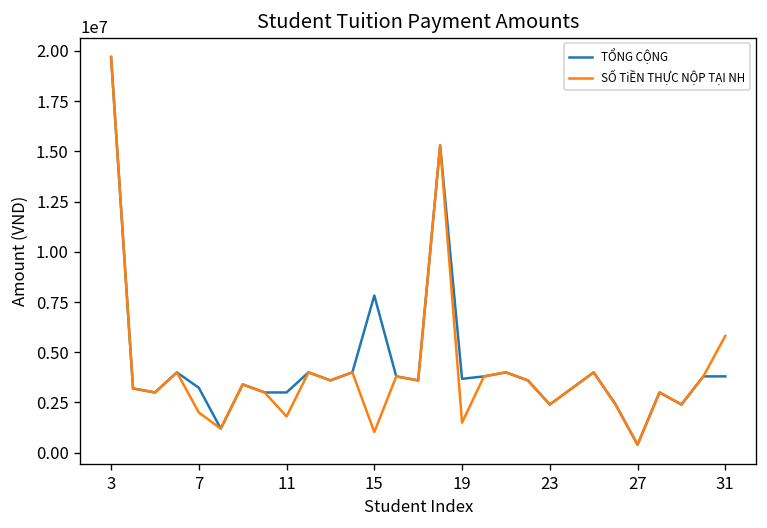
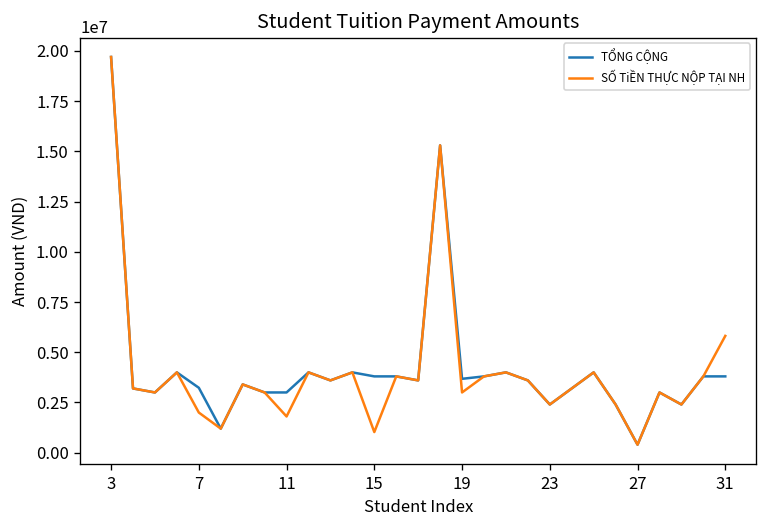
  {
    "TỔNG CỘNG": {
      "7": 3200000,
      "11": 3000000,
-     "15": 7800000,
+     "15": 3800000,
      "19": 3700000,
      "31": 3800000
    },
    "SỐ TiỀN THỰC NỘP TẠI NH": {
      "7": 2000000,
      "11": 1800000,
      "15": 1000000,
-     "19": 1500000,
+     "19": 3000000,
      "31": 5800000
    }
  }
